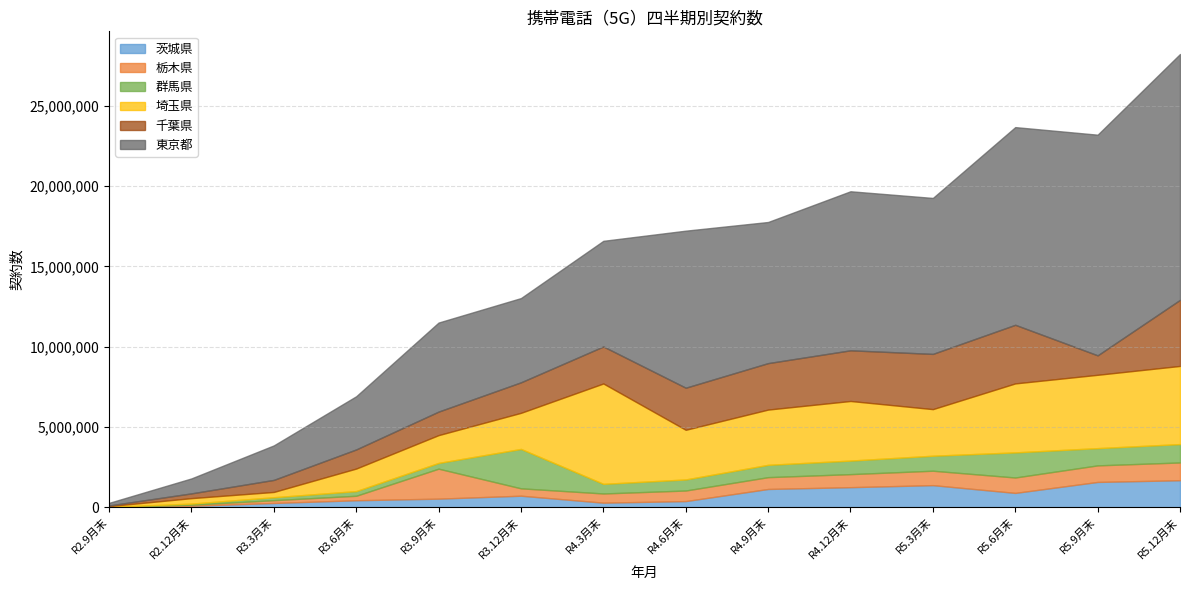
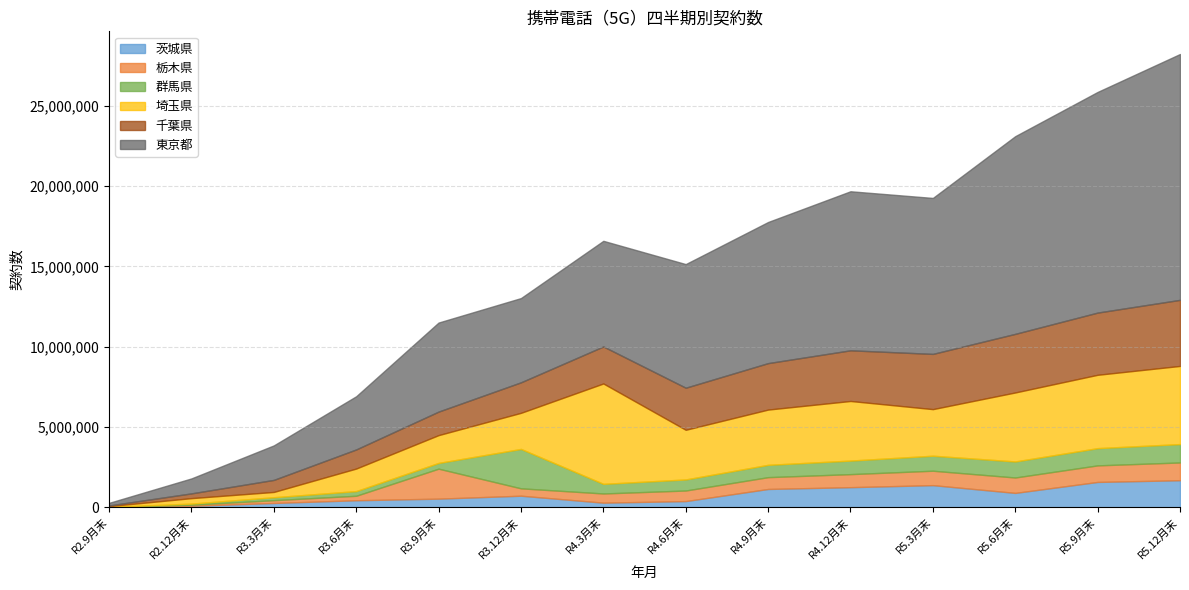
  {
    "茨城県": {
      "R3.3月末": "300,000",
      "R3.6月末": "400,000",
      "R3.9月末": "500,000",
      "R3.12月末": "700,000",
      "R4.3月末": "300,000",
      "R4.6月末": "400,000",
      "R4.9月末": "1,200,000",
      "R4.12月末": "1,300,000",
      "R5.3月末": "1,400,000",
      "R5.6月末": "900,000",
      "R5.9月末": "1,600,000",
      "R5.12月末": "1,700,000"
    },
    "栃木県": {
      "R3.3月末": "200,000",
      "R3.6月末": "300,000",
      "R3.9月末": "1,900,000",
      "R3.12月末": "500,000",
      "R4.3月末": "600,000",
      "R4.6月末": "700,000",
      "R4.9月末": "700,000",
      "R4.12月末": "800,000",
      "R5.3月末": "900,000",
      "R5.6月末": "1,000,000",
      "R5.9月末": "1,000,000",
      "R5.12月末": "1,100,000"
    },
    "群馬県": {
      "R3.3月末": "200,000",
      "R3.6月末": "300,000",
      "R3.9月末": "400,000",
      "R3.12月末": "2,500,000",
      "R4.3月末": "600,000",
      "R4.6月末": "700,000",
      "R4.9月末": "800,000",
      "R4.12月末": "800,000",
      "R5.3月末": "900,000",
-     "R5.6月末": "1,600,000",
+     "R5.6月末": "1,000,000",
      "R5.9月末": "1,100,000",
      "R5.12月末": "1,100,000"
    },
    "埼玉県": {
      "R2.12月末": "300,000",
      "R3.3月末": "300,000",
      "R3.6月末": "1,400,000",
      "R3.9月末": "1,700,000",
      "R3.12月末": "2,200,000",
      "R4.3月末": "6,200,000",
      "R4.6月末": "3,100,000",
      "R4.9月末": "3,400,000",
      "R4.12月末": "3,700,000",
      "R5.3月末": "2,900,000",
      "R5.6月末": "4,300,000",
      "R5.9月末": "4,600,000",
      "R5.12月末": "4,900,000"
    },
    "千葉県": {
      "R2.12月末": "300,000",
      "R3.3月末": "700,000",
      "R3.6月末": "1,200,000",
      "R3.9月末": "1,500,000",
      "R3.12月末": "1,900,000",
      "R4.3月末": "2,300,000",
      "R4.6月末": "2,600,000",
      "R4.9月末": "2,900,000",
      "R4.12月末": "3,200,000",
      "R5.3月末": "3,400,000",
      "R5.6月末": "3,600,000",
-     "R5.9月末": "1,200,000",
+     "R5.9月末": "3,900,000",
      "R5.12月末": "4,100,000"
    },
    "東京都": {
      "R2.9月末": "200,000",
      "R2.12月末": "900,000",
      "R3.3月末": "2,100,000",
      "R3.6月末": "3,300,000",
      "R3.9月末": "5,500,000",
      "R3.12月末": "5,200,000",
      "R4.3月末": "6,600,000",
-     "R4.6月末": "9,800,000",
+     "R4.6月末": "7,700,000",
      "R4.9月末": "8,800,000",
      "R4.12月末": "9,900,000",
      "R5.3月末": "9,700,000",
      "R5.6月末": "12,300,000",
      "R5.9月末": "13,700,000",
      "R5.12月末": "15,300,000"
    }
  }
